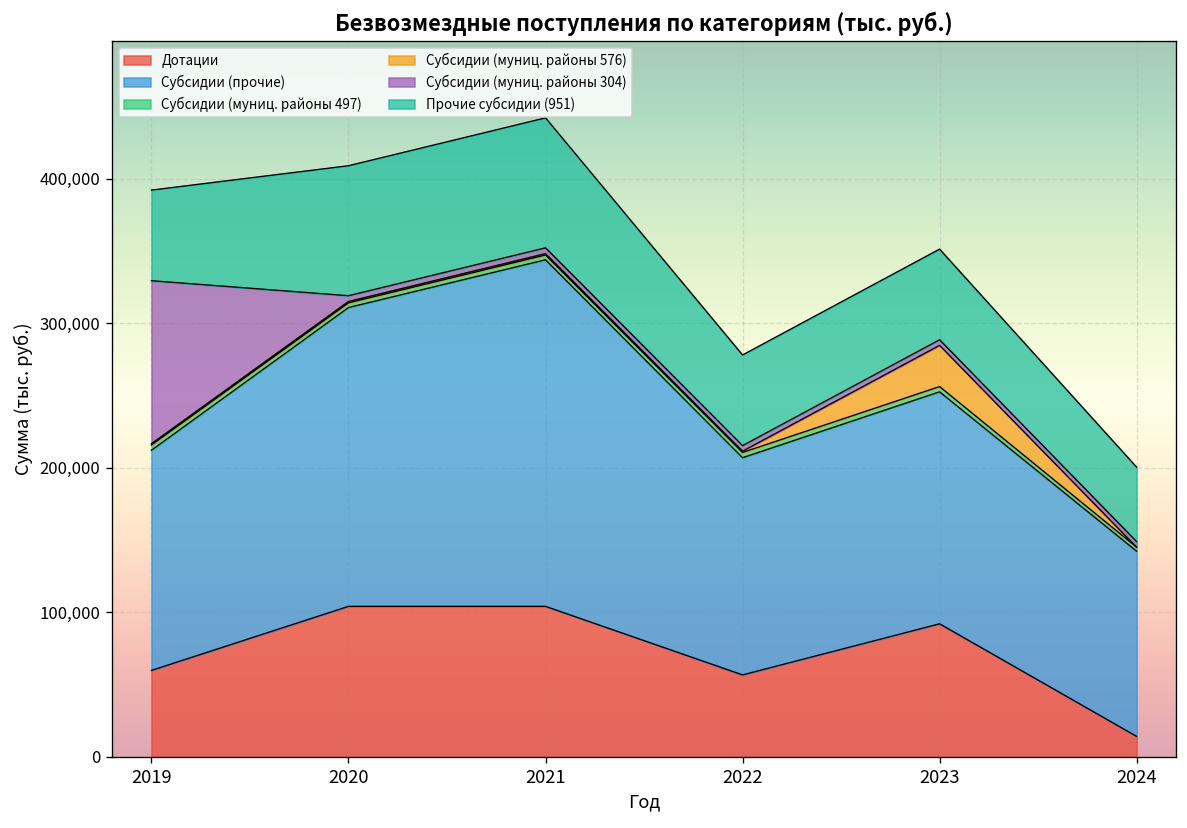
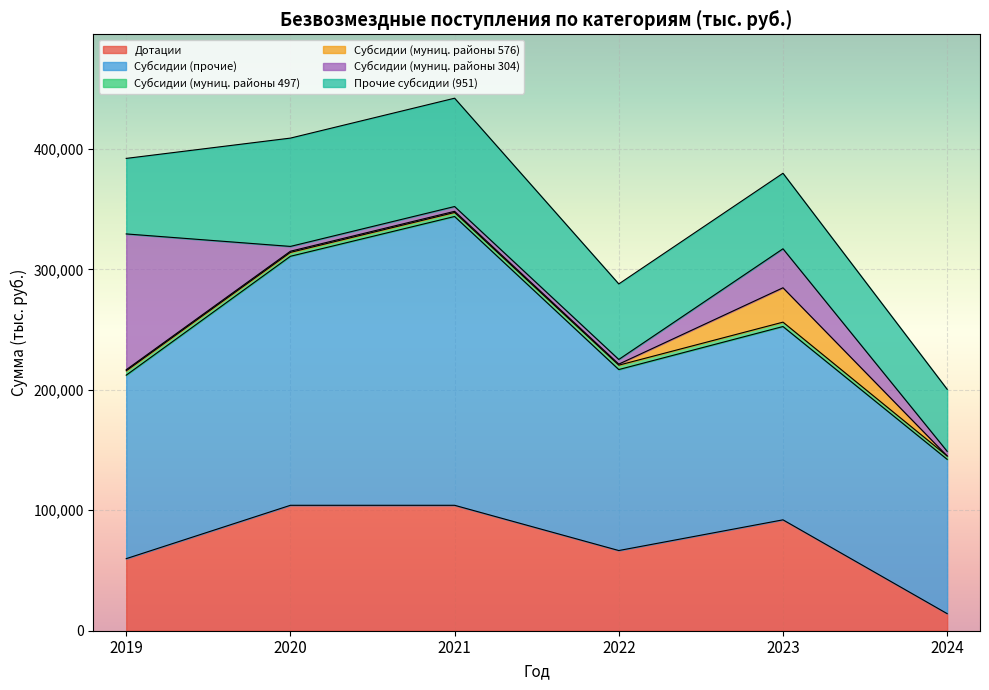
  {
    "Дотации": {
      "2019": "60,000",
      "2020": "104,000",
      "2021": "104,000",
-     "2022": "57,000",
+     "2022": "67,000",
      "2023": "92,000",
      "2024": "14,000"
    },
    "Субсидии (прочие)": {
      "2019": "152,000",
      "2020": "207,000",
      "2021": "240,000",
      "2022": "150,000",
      "2023": "160,000",
      "2024": "128,000"
    },
    "Субсидии (муниц. районы 576)": {
      "2023": "29,000"
    },
    "Субсидии (муниц. районы 304)": {
      "2019": "113,000",
      "2020": "4,000",
      "2021": "4,000",
      "2022": "4,000",
-     "2023": "4,000",
+     "2023": "32,000",
      "2024": "4,000"
    }
  }
